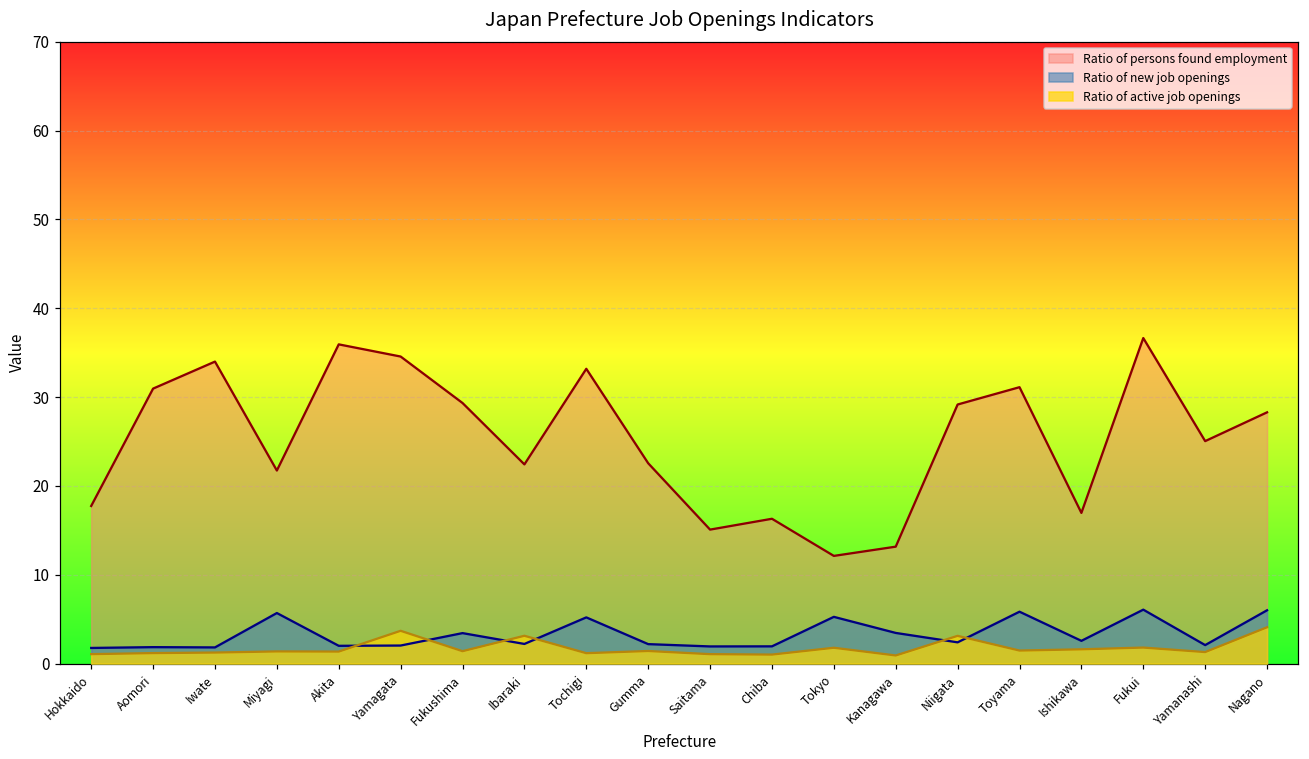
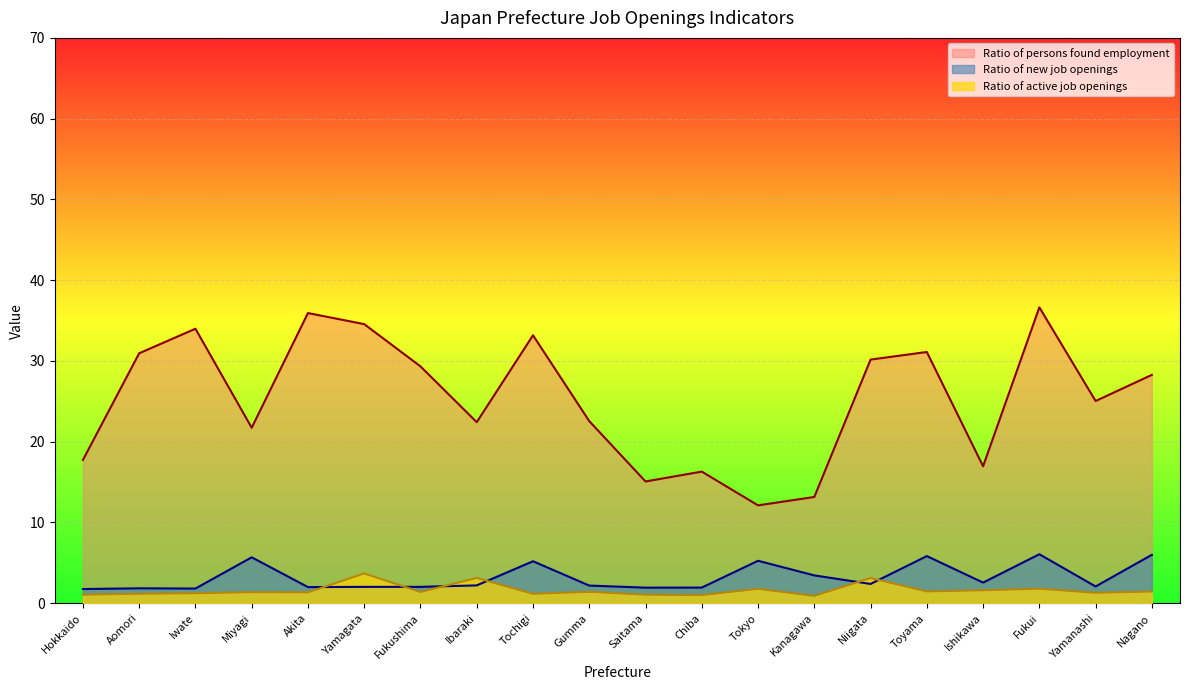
  {
    "Ratio of persons found employment": {
      "Hokkaido": 18,
      "Aomori": 31,
      "Iwate": 34,
      "Miyagi": 22,
      "Akita": 36,
      "Yamagata": 35,
      "Fukushima": 29,
      "Ibaraki": 22,
      "Tochigi": 33,
      "Gumma": 23,
      "Saitama": 15,
      "Chiba": 16,
      "Tokyo": 12,
      "Kanagawa": 13,
-     "Niigata": 29,
+     "Niigata": 30,
      "Toyama": 31,
      "Ishikawa": 17,
      "Fukui": 37,
      "Yamanashi": 25,
      "Nagano": 28
    },
    "Ratio of new job openings": {
      "Hokkaido": 2,
      "Aomori": 2,
      "Iwate": 2,
      "Miyagi": 6,
      "Akita": 2,
      "Yamagata": 2,
-     "Fukushima": 3,
+     "Fukushima": 2,
      "Ibaraki": 2,
      "Tochigi": 5,
      "Gumma": 2,
      "Saitama": 2,
      "Chiba": 2,
      "Tokyo": 5,
      "Kanagawa": 3,
      "Niigata": 2,
      "Toyama": 6,
      "Ishikawa": 3,
      "Fukui": 6,
      "Yamanashi": 2,
      "Nagano": 6
    },
    "Ratio of active job openings": {
      "Hokkaido": 1,
      "Aomori": 1,
      "Iwate": 1,
      "Miyagi": 1,
      "Akita": 1,
      "Yamagata": 4,
      "Fukushima": 1,
      "Ibaraki": 3,
      "Tochigi": 1,
      "Gumma": 1,
      "Saitama": 1,
      "Chiba": 1,
      "Tokyo": 2,
      "Kanagawa": 1,
      "Niigata": 3,
      "Toyama": 1,
      "Ishikawa": 2,
      "Fukui": 2,
      "Yamanashi": 1,
-     "Nagano": 4
+     "Nagano": 1
    }
  }
